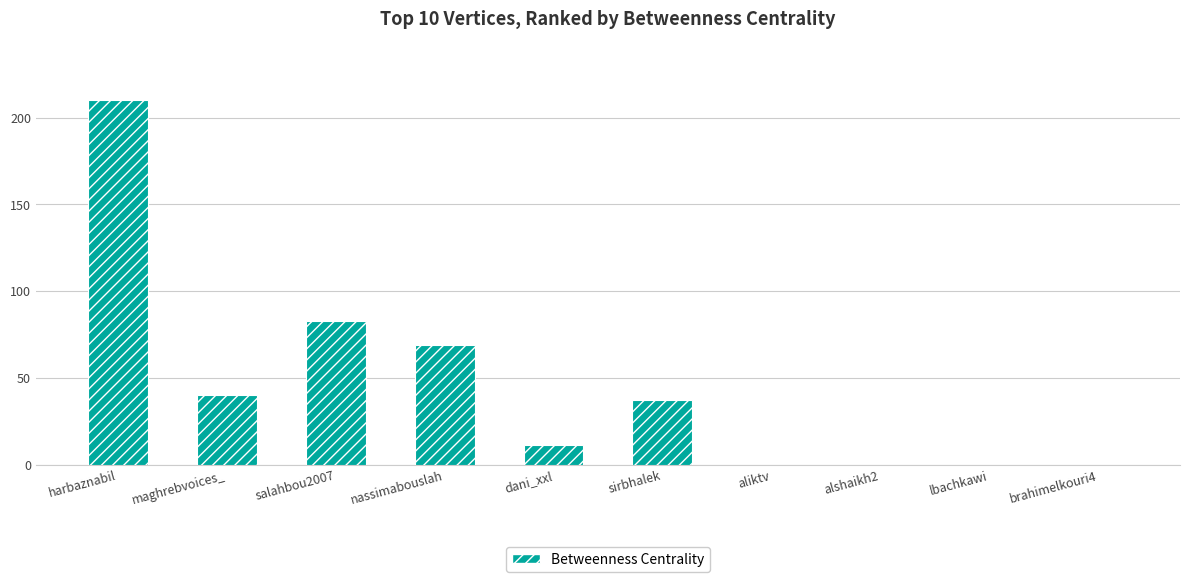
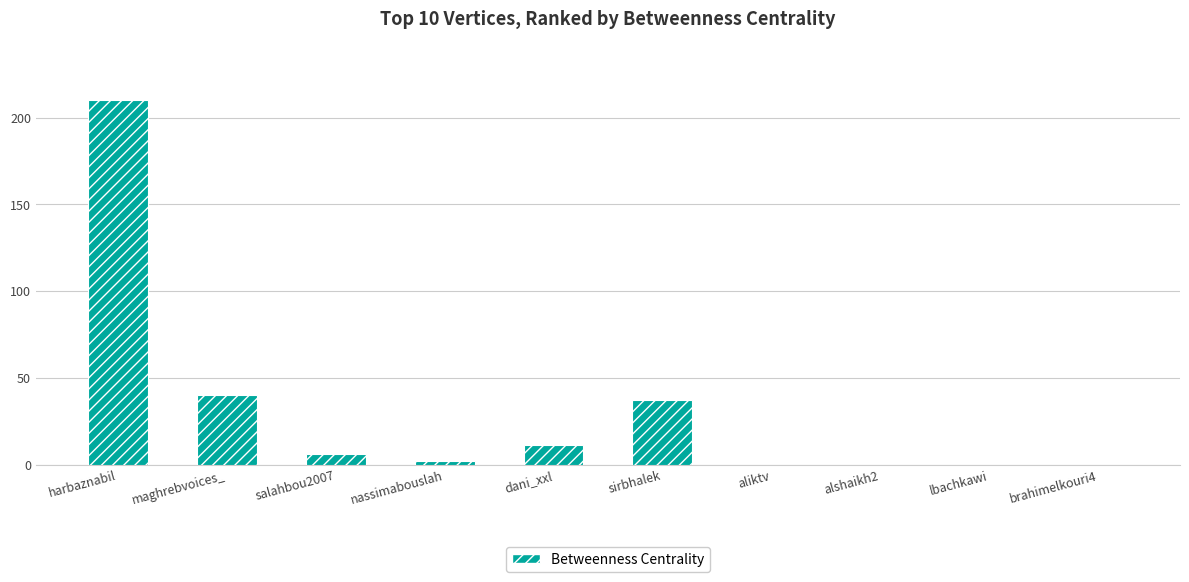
  {
    "harbaznabil": 210,
    "maghrebvoices_": 40,
-   "salahbou2007": 83,
-   "nassimabouslah": 69,
+   "salahbou2007": 6,
+   "nassimabouslah": 2,
    "dani_xxl": 11,
    "sirbhalek": 37,
    "aliktv": 0,
    "alshaikh2": 0,
    "lbachkawi": 0,
    "brahimelkouri4": 0
  }
